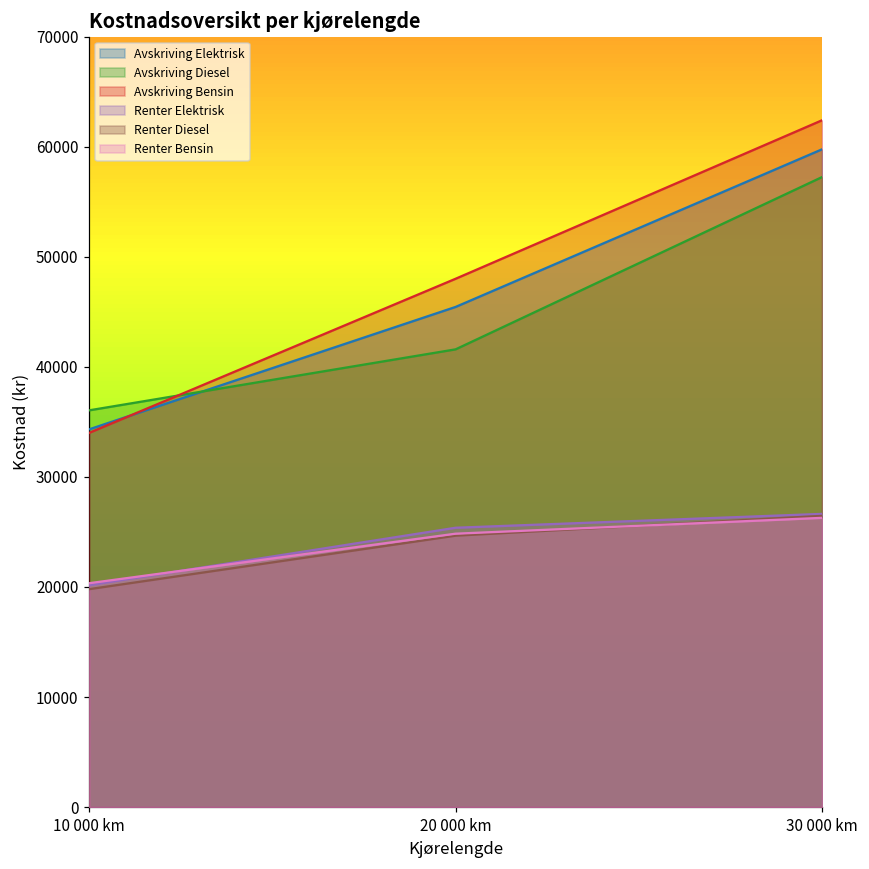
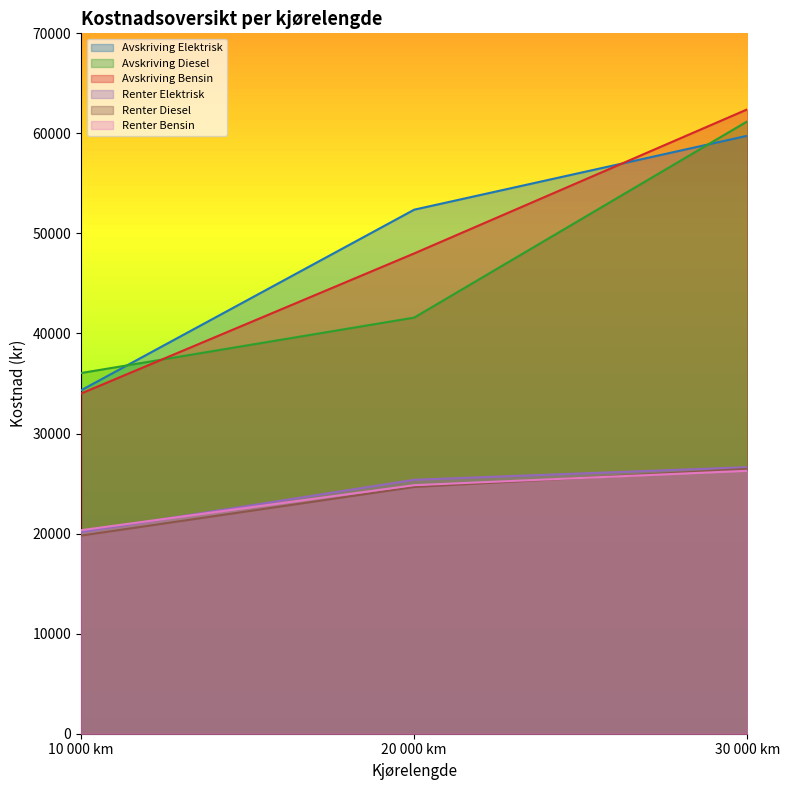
  {
    "Avskriving Elektrisk": {
      "10 000 km": 34300,
-     "20 000 km": 45400,
+     "20 000 km": 52400,
      "30 000 km": 59800
    },
    "Avskriving Diesel": {
      "10 000 km": 36000,
      "20 000 km": 41600,
-     "30 000 km": 57200
+     "30 000 km": 61200
    }
  }
